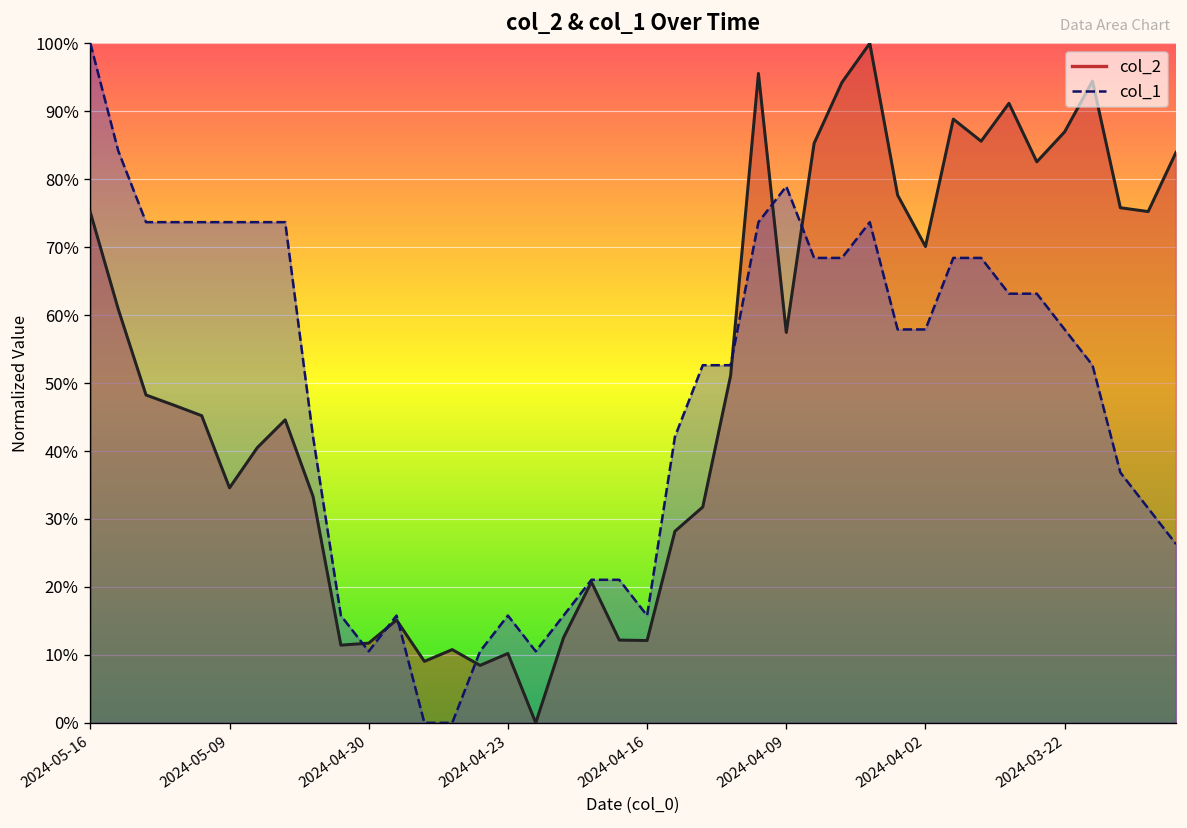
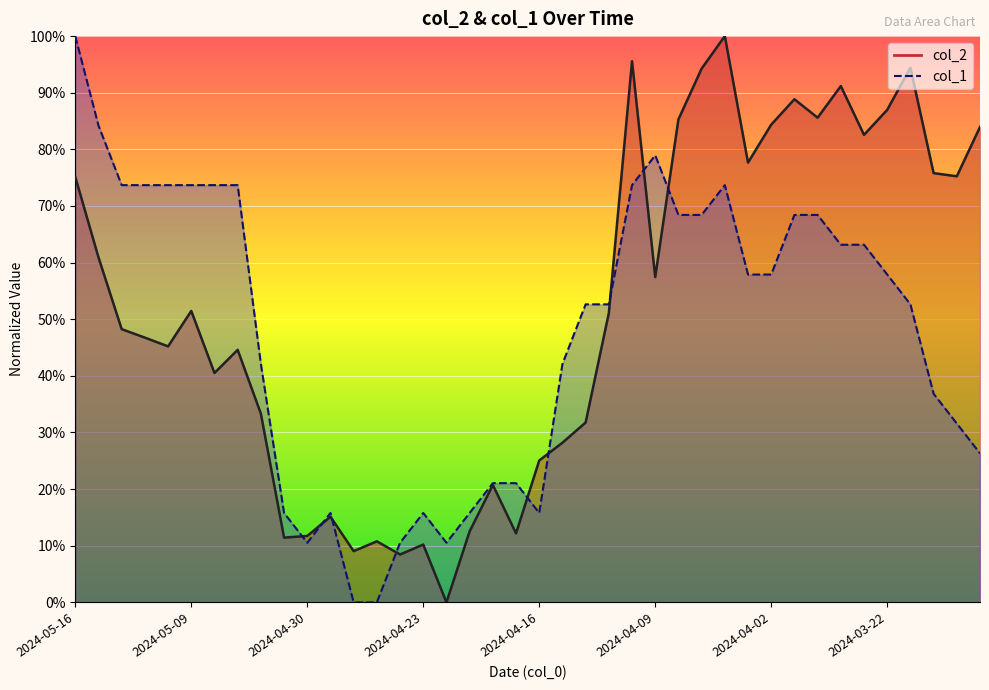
  {
    "col_2": {
      "2024-05-16": "75%",
-     "2024-05-09": "35%",
+     "2024-05-09": "51%",
      "2024-04-30": "12%",
      "2024-04-23": "10%",
-     "2024-04-16": "12%",
+     "2024-04-16": "25%",
      "2024-04-09": "57%",
-     "2024-04-02": "70%",
+     "2024-04-02": "84%",
      "2024-03-22": "87%"
    }
  }
